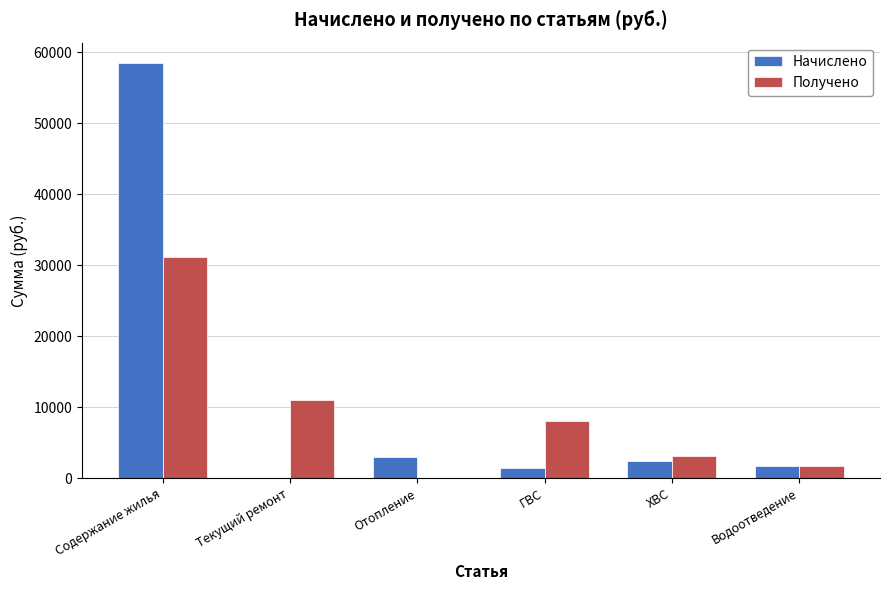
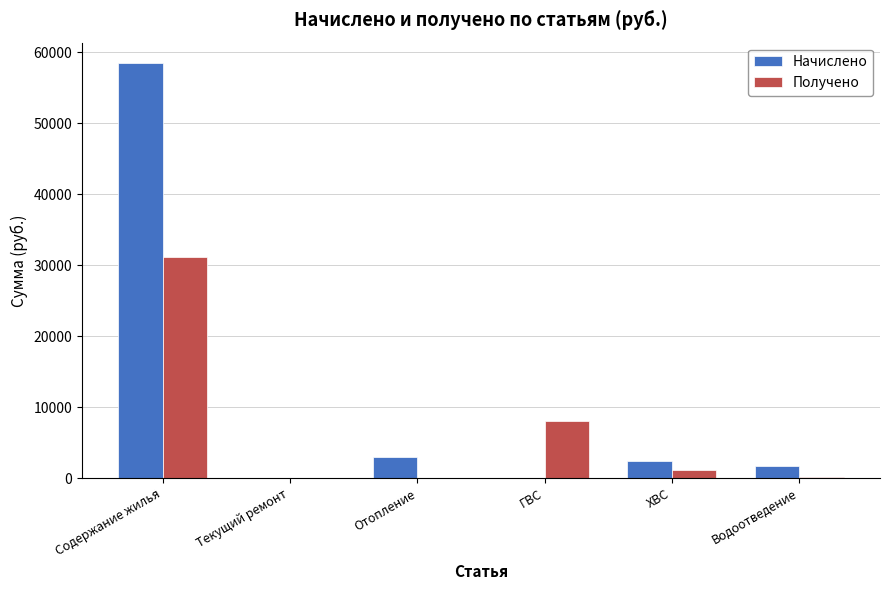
  {
    "Начислено": {
      "Содержание жилья": 58000,
      "Текущий ремонт": 0,
      "Отопление": 3000,
-     "ГВС": 1000,
+     "ГВС": 0,
      "ХВС": 2000,
      "Водоотведение": 2000
    },
    "Получено": {
      "Содержание жилья": 31000,
-     "Текущий ремонт": 11000,
+     "Текущий ремонт": 0,
      "Отопление": 0,
      "ГВС": 8000,
-     "ХВС": 3000,
-     "Водоотведение": 2000
+     "ХВС": 1000,
+     "Водоотведение": 0
    }
  }
